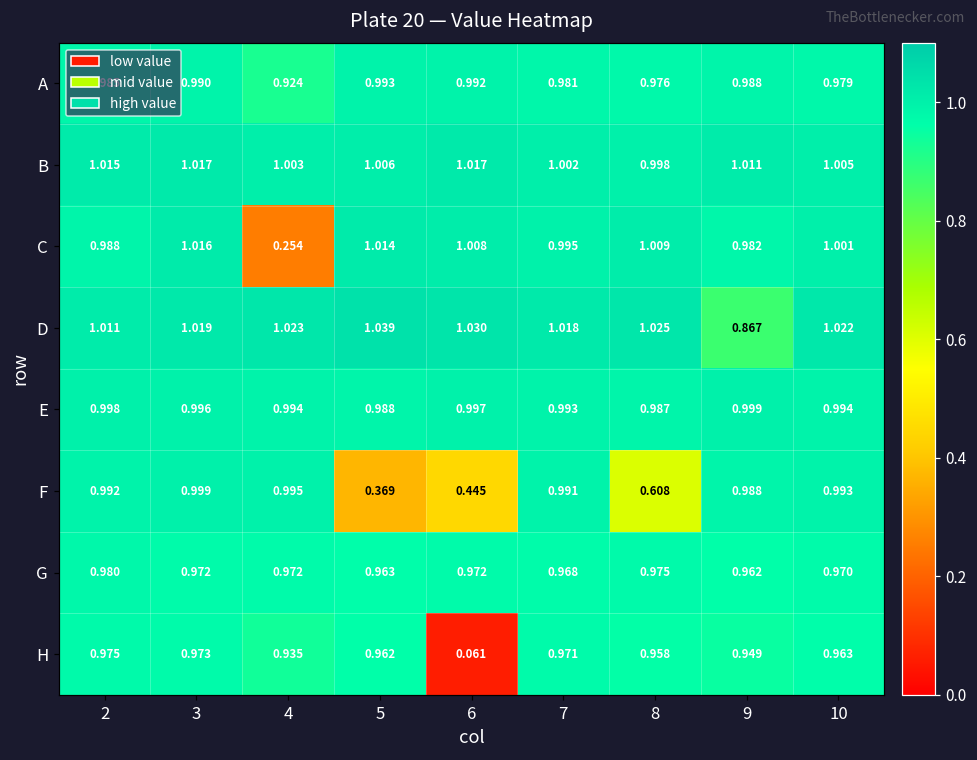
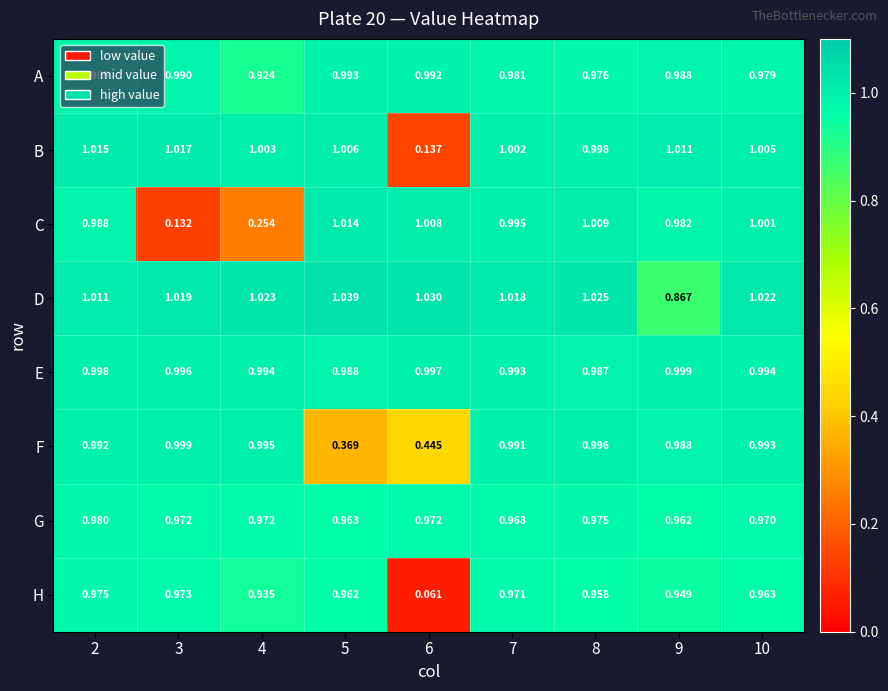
  {
    "A": {
      "3": 0.990,
      "4": 0.924,
      "5": 0.993,
      "6": 0.992,
      "7": 0.981,
      "8": 0.976,
      "9": 0.988,
      "10": 0.979
    },
    "B": {
      "2": 1.015,
      "3": 1.017,
      "4": 1.003,
      "5": 1.006,
-     "6": 1.017,
+     "6": 0.137,
      "7": 1.002,
      "8": 0.998,
      "9": 1.011,
      "10": 1.005
    },
    "C": {
      "2": 0.988,
-     "3": 1.016,
+     "3": 0.132,
      "4": 0.254,
      "5": 1.014,
      "6": 1.008,
      "7": 0.995,
      "8": 1.009,
      "9": 0.982,
      "10": 1.001
    },
    "D": {
      "2": 1.011,
      "3": 1.019,
      "4": 1.023,
      "5": 1.039,
      "6": 1.030,
      "7": 1.018,
      "8": 1.025,
      "9": 0.867,
      "10": 1.022
    },
    "E": {
      "2": 0.998,
      "3": 0.996,
      "4": 0.994,
      "5": 0.988,
      "6": 0.997,
      "7": 0.993,
      "8": 0.987,
      "9": 0.999,
      "10": 0.994
    },
    "F": {
      "2": 0.992,
      "3": 0.999,
      "4": 0.995,
      "5": 0.369,
      "6": 0.445,
      "7": 0.991,
-     "8": 0.608,
+     "8": 0.996,
      "9": 0.988,
      "10": 0.993
    },
    "G": {
      "2": 0.980,
      "3": 0.972,
      "4": 0.972,
      "5": 0.963,
      "6": 0.972,
      "7": 0.968,
      "8": 0.975,
      "9": 0.962,
      "10": 0.970
    },
    "H": {
      "2": 0.975,
      "3": 0.973,
      "4": 0.935,
      "5": 0.962,
      "6": 0.061,
      "7": 0.971,
      "8": 0.958,
      "9": 0.949,
      "10": 0.963
    }
  }
